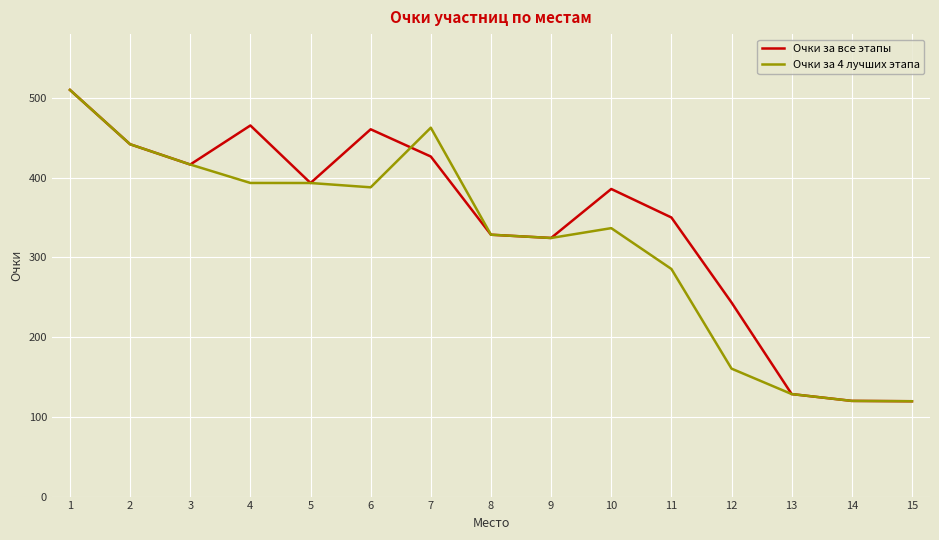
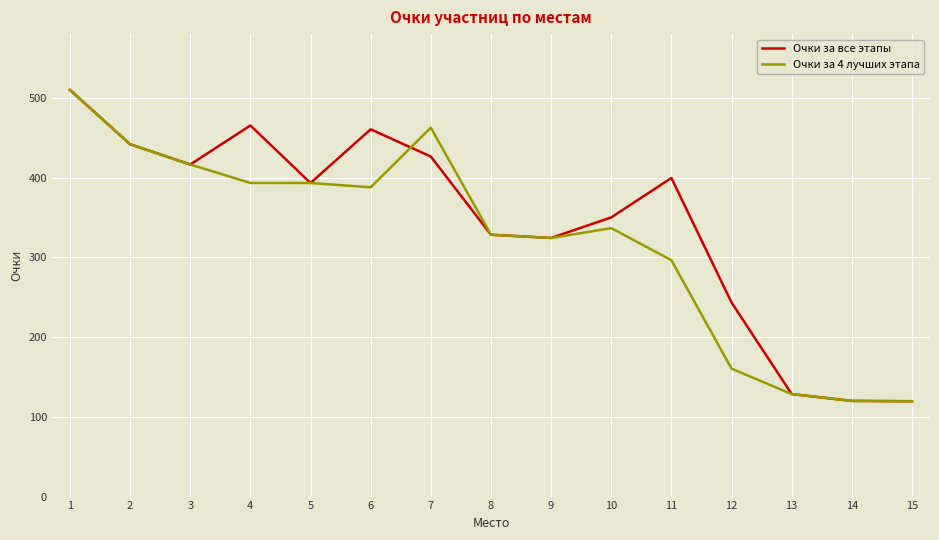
  {
    "Очки за все этапы": {
      "4": 470,
      "6": 460,
      "7": 430,
-     "10": 390,
-     "11": 350,
+     "10": 350,
+     "11": 400,
      "12": 240
    },
    "Очки за 4 лучших этапа": {
      "4": 390,
      "6": 390,
      "7": 460,
      "10": 340,
-     "11": 290,
+     "11": 300,
      "12": 160
    }
  }
